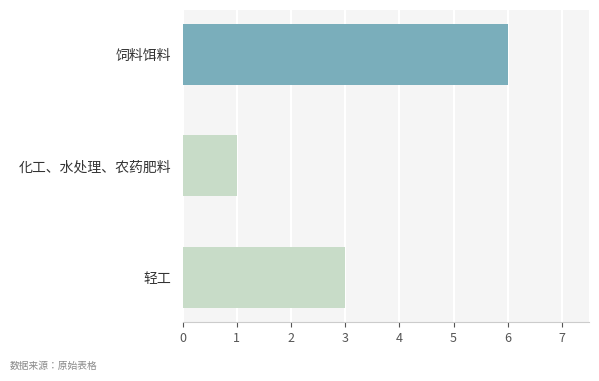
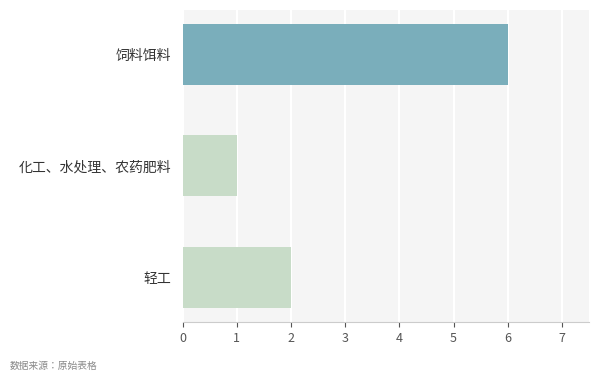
  {
    "饲料饵料": 6,
    "化工、水处理、农药肥料": 1,
-   "轻工": 3
+   "轻工": 2
  }
